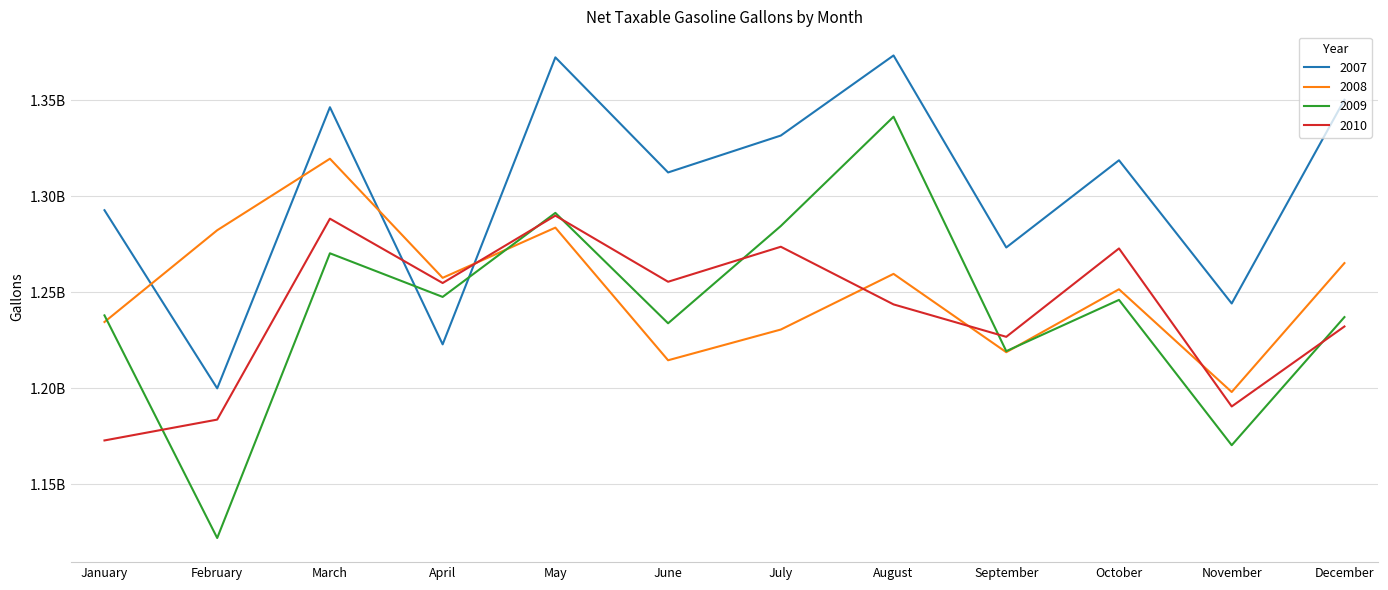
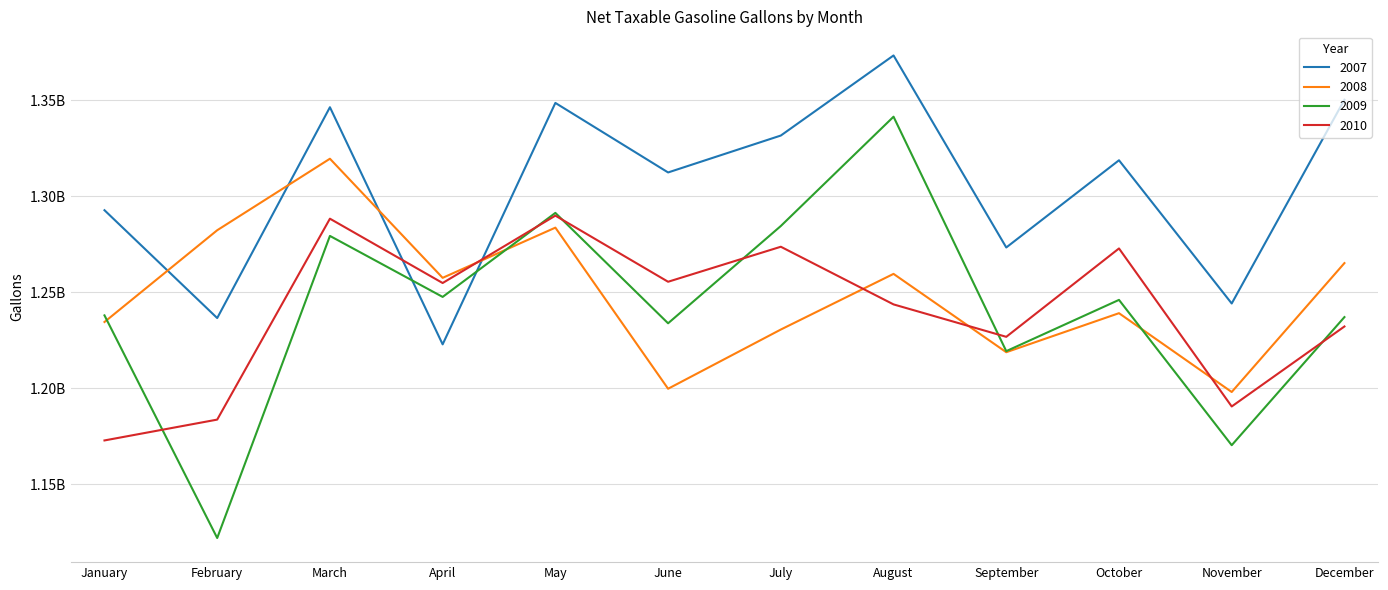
  {
    "2007": {
      "January": 1293000000,
-     "February": 1200000000,
+     "February": 1237000000,
      "March": 1346000000,
      "April": 1223000000,
-     "May": 1372000000,
+     "May": 1349000000,
      "June": 1312000000,
      "July": 1332000000,
      "August": 1373000000,
      "September": 1273000000,
      "October": 1319000000,
      "November": 1244000000
    },
    "2008": {
      "January": 1234000000,
      "February": 1282000000,
      "March": 1320000000,
      "April": 1257000000,
      "May": 1284000000,
-     "June": 1215000000,
+     "June": 1200000000,
      "July": 1231000000,
      "August": 1260000000,
-     "October": 1252000000,
+     "October": 1239000000,
      "November": 1198000000,
      "December": 1265000000
    },
    "2009": {
      "January": 1238000000,
      "February": 1122000000,
-     "March": 1270000000,
+     "March": 1279000000,
      "April": 1248000000,
      "May": 1291000000,
      "June": 1234000000,
      "July": 1284000000,
      "August": 1341000000,
      "October": 1246000000,
      "November": 1170000000,
      "December": 1237000000
    },
    "2010": {
      "January": 1173000000,
      "February": 1184000000,
      "March": 1288000000,
      "April": 1255000000,
      "May": 1290000000,
      "June": 1255000000,
      "July": 1274000000,
      "August": 1244000000,
      "September": 1227000000,
      "October": 1273000000,
      "November": 1190000000,
      "December": 1232000000
    }
  }
